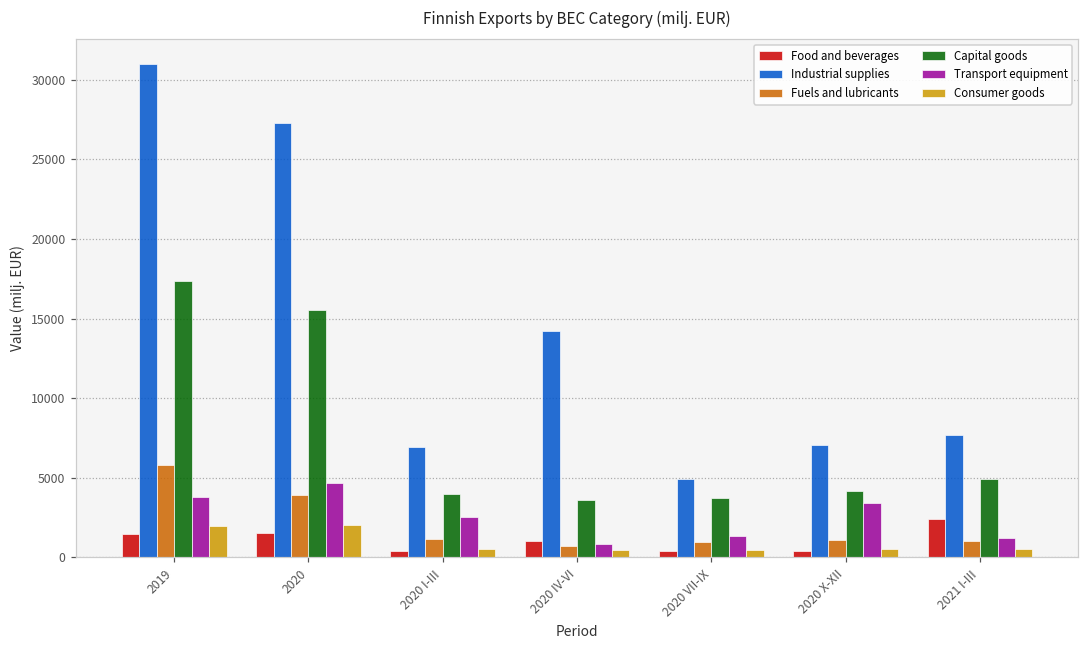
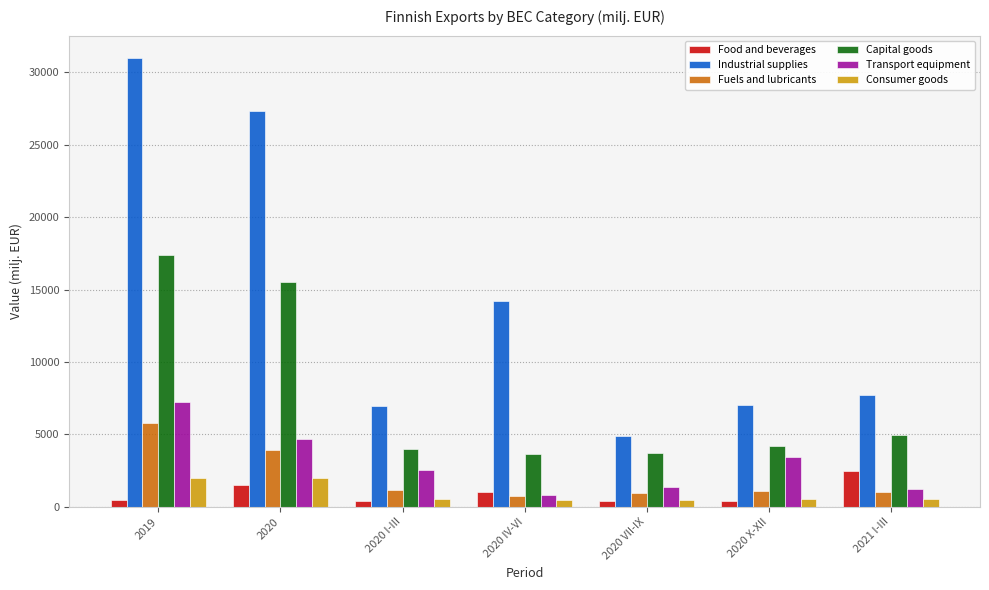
  {
    "Food and beverages": {
-     "2019": 1500,
+     "2019": 500,
      "2020": 1500,
      "2020 I-III": 400,
      "2020 IV-VI": 1000,
      "2020 VII-IX": 400,
      "2020 X-XII": 400,
      "2021 I-III": 2400
    },
    "Industrial supplies": {
      "2019": 31000,
      "2020": 27300,
      "2020 I-III": 6900,
      "2020 IV-VI": 14200,
      "2020 VII-IX": 4900,
      "2020 X-XII": 7100,
      "2021 I-III": 7700
    },
    "Capital goods": {
      "2019": 17400,
      "2020": 15500,
      "2020 I-III": 4000,
      "2020 IV-VI": 3600,
      "2020 VII-IX": 3700,
      "2020 X-XII": 4200,
      "2021 I-III": 4900
    },
    "Transport equipment": {
-     "2019": 3800,
+     "2019": 7200,
      "2020": 4700,
      "2020 I-III": 2500,
      "2020 IV-VI": 800,
      "2020 VII-IX": 1400,
      "2020 X-XII": 3400,
      "2021 I-III": 1200
    }
  }
